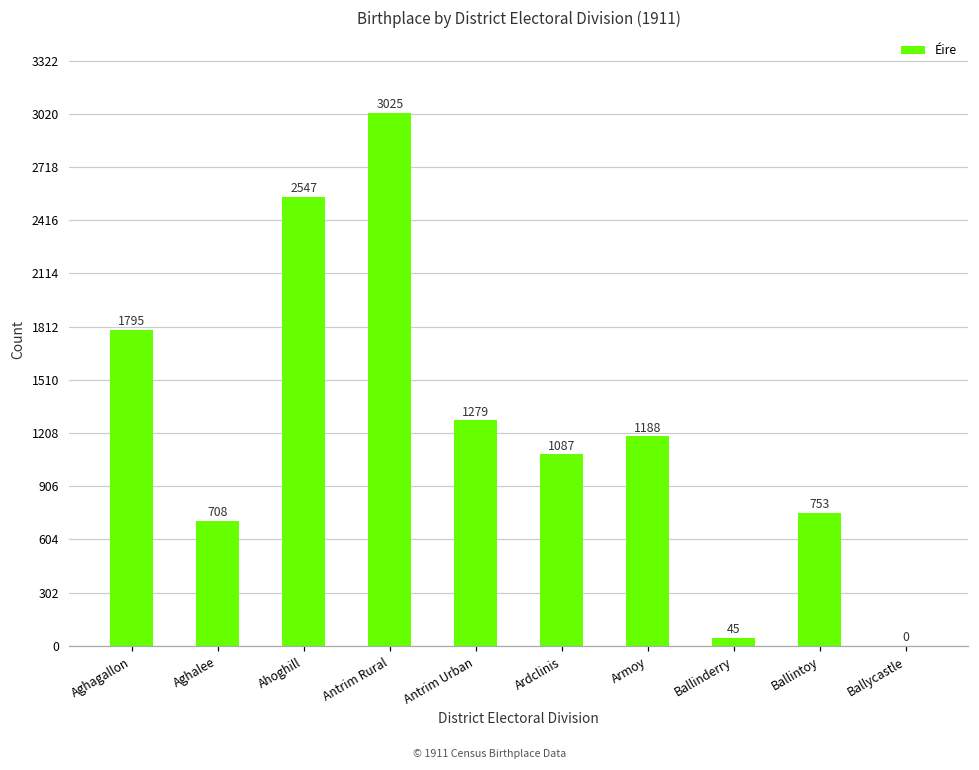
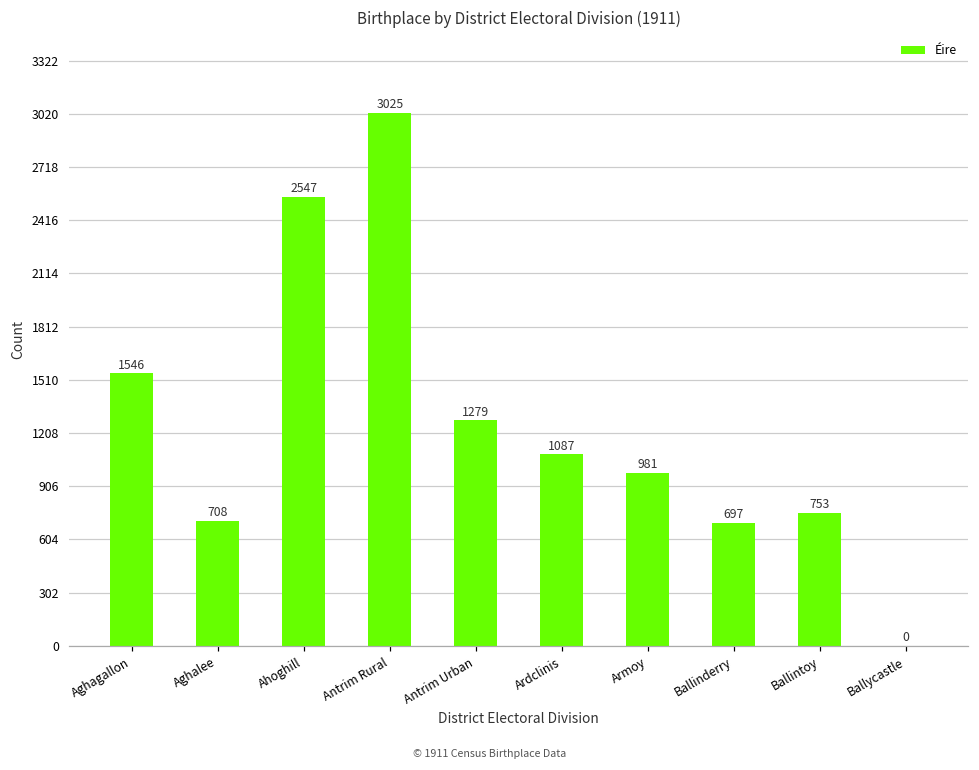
  {
-   "Aghagallon": 1795,
+   "Aghagallon": 1546,
    "Aghalee": 708,
    "Ahoghill": 2547,
    "Antrim Rural": 3025,
    "Antrim Urban": 1279,
    "Ardclinis": 1087,
-   "Armoy": 1188,
-   "Ballinderry": 45,
+   "Armoy": 981,
+   "Ballinderry": 697,
    "Ballintoy": 753,
    "Ballycastle": 0
  }
